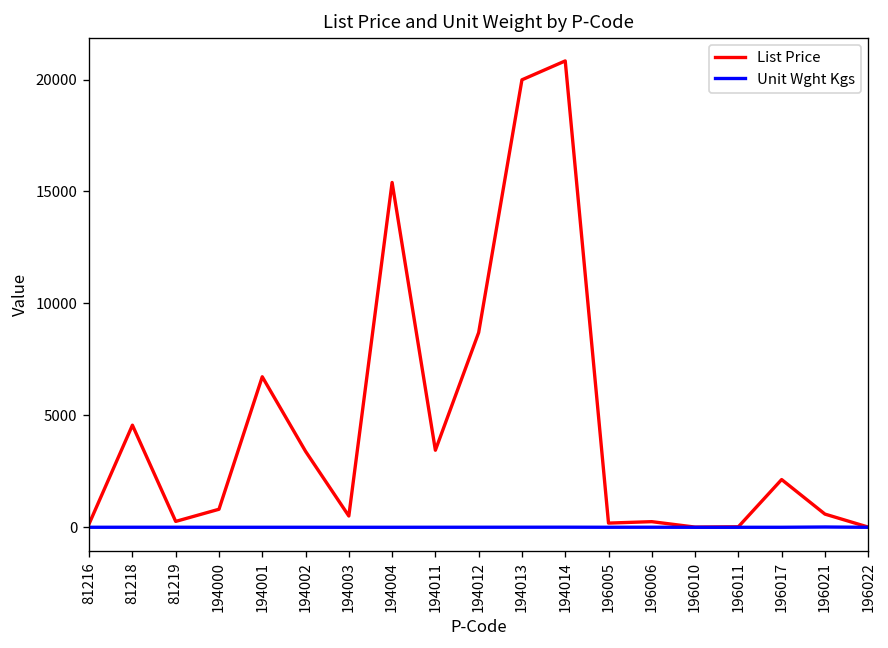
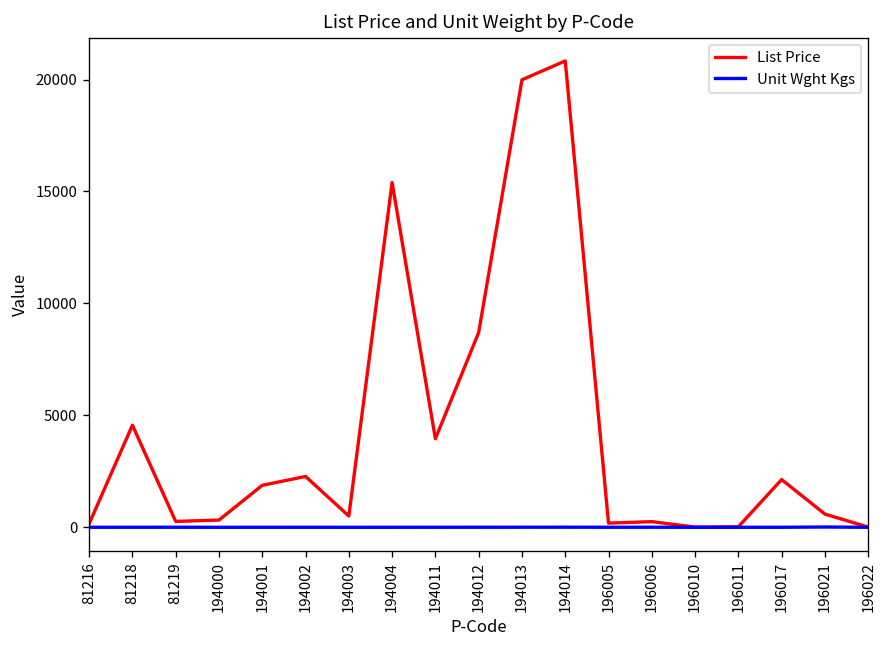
  {
    "List Price": {
      "81216": 200,
      "81218": 4600,
      "81219": 300,
-     "194000": 800,
-     "194001": 6700,
-     "194002": 3400,
+     "194000": 300,
+     "194001": 1900,
+     "194002": 2300,
      "194003": 500,
      "194004": 15400,
-     "194011": 3400,
+     "194011": 4000,
      "194012": 8700,
      "194013": 20000,
      "194014": 20800,
      "196005": 200,
      "196006": 300,
      "196017": 2100,
      "196021": 600
    },
    "Unit Wght Kgs": {
      "81216": 0,
      "81218": 0,
      "81219": 0,
      "194000": 0,
      "194001": 0,
      "194002": 0,
      "194003": 0,
      "194004": 0,
      "194011": 0,
      "194012": 0,
      "194013": 0,
      "194014": 0,
      "196005": 0,
      "196006": 0,
      "196017": 0,
      "196021": 0
    }
  }
